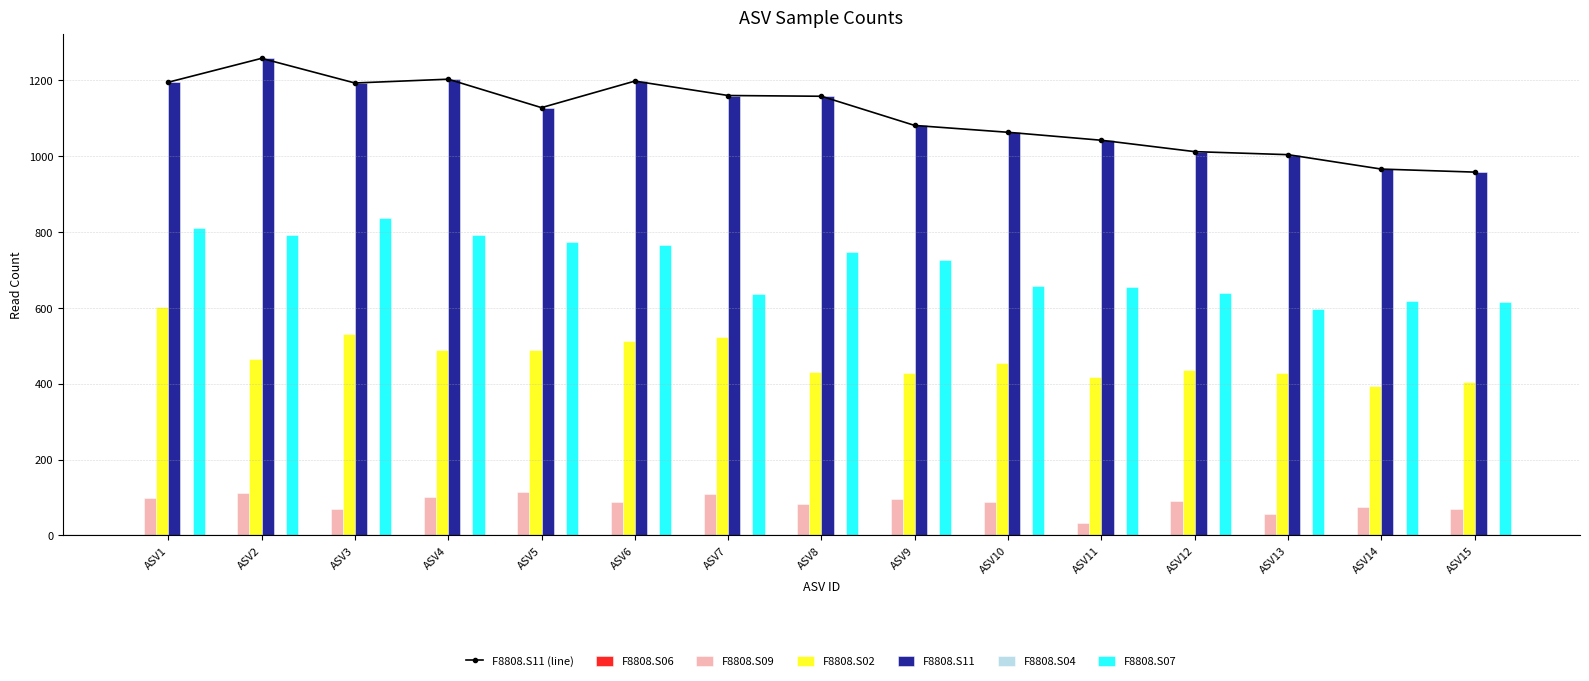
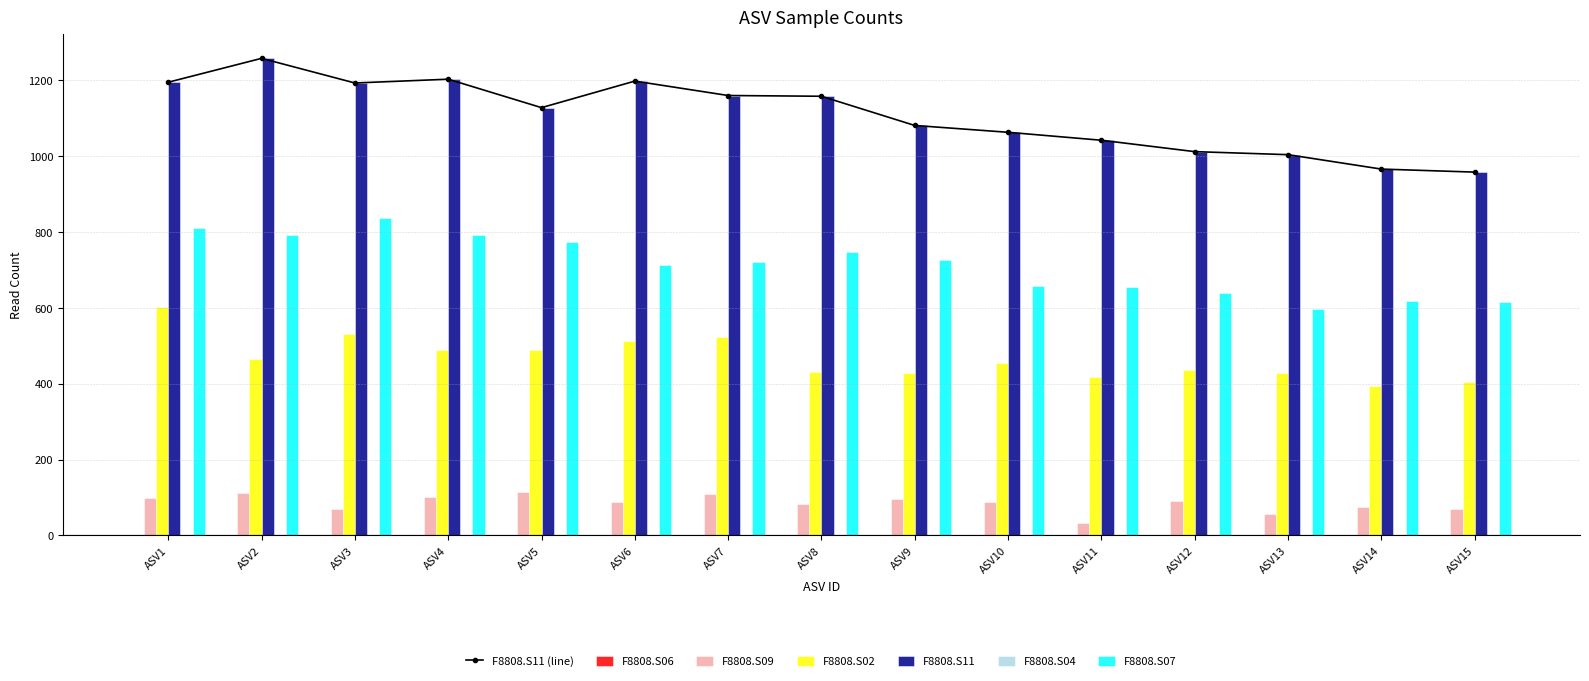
  {
    "F8808.S06": {
      "ASV1": 0,
      "ASV2": 0,
      "ASV3": 0,
      "ASV4": 0,
      "ASV5": 0,
      "ASV6": 0,
      "ASV7": 0,
      "ASV8": 0,
      "ASV9": 0,
      "ASV10": 0,
      "ASV11": 0,
      "ASV12": 0,
      "ASV13": 0,
      "ASV14": 0,
      "ASV15": 0
    },
    "F8808.S11 (line)": {
      "ASV1": 1200,
      "ASV2": 1260,
      "ASV3": 1190,
      "ASV4": 1200,
      "ASV5": 1130,
      "ASV6": 1200,
      "ASV7": 1160,
      "ASV8": 1160,
      "ASV9": 1080,
      "ASV10": 1060,
      "ASV11": 1040,
      "ASV12": 1010,
      "ASV13": 1000,
      "ASV14": 970,
      "ASV15": 960
    },
    "F8808.S09": {
      "ASV1": 100,
      "ASV2": 110,
      "ASV3": 70,
      "ASV4": 100,
      "ASV5": 110,
      "ASV6": 90,
      "ASV7": 110,
      "ASV8": 80,
      "ASV9": 100,
      "ASV10": 90,
      "ASV11": 30,
      "ASV12": 90,
      "ASV13": 60,
      "ASV14": 70,
      "ASV15": 70
    },
    "F8808.S02": {
      "ASV1": 600,
      "ASV2": 470,
      "ASV3": 530,
      "ASV4": 490,
      "ASV5": 490,
      "ASV6": 510,
      "ASV7": 520,
      "ASV8": 430,
      "ASV9": 430,
      "ASV10": 450,
      "ASV11": 420,
      "ASV12": 440,
      "ASV13": 430,
      "ASV14": 390,
      "ASV15": 400
    },
    "F8808.S11": {
      "ASV1": 1200,
      "ASV2": 1260,
      "ASV3": 1190,
      "ASV4": 1200,
      "ASV5": 1130,
      "ASV6": 1200,
      "ASV7": 1160,
      "ASV8": 1160,
      "ASV9": 1080,
      "ASV10": 1060,
      "ASV11": 1040,
      "ASV12": 1010,
      "ASV13": 1000,
      "ASV14": 970,
      "ASV15": 960
    },
    "F8808.S04": {
      "ASV1": 0,
      "ASV2": 0,
      "ASV3": 0,
      "ASV4": 0,
      "ASV5": 0,
      "ASV6": 0,
      "ASV7": 0,
      "ASV8": 0,
      "ASV9": 0,
      "ASV10": 0,
      "ASV11": 0,
      "ASV12": 0,
      "ASV13": 0,
      "ASV14": 0,
      "ASV15": 0
    },
    "F8808.S07": {
      "ASV1": 810,
      "ASV2": 790,
      "ASV3": 840,
      "ASV4": 790,
      "ASV5": 780,
-     "ASV6": 770,
-     "ASV7": 640,
+     "ASV6": 710,
+     "ASV7": 720,
      "ASV8": 750,
      "ASV9": 730,
      "ASV10": 660,
      "ASV11": 650,
      "ASV12": 640,
      "ASV13": 600,
      "ASV14": 620,
      "ASV15": 620
    }
  }
